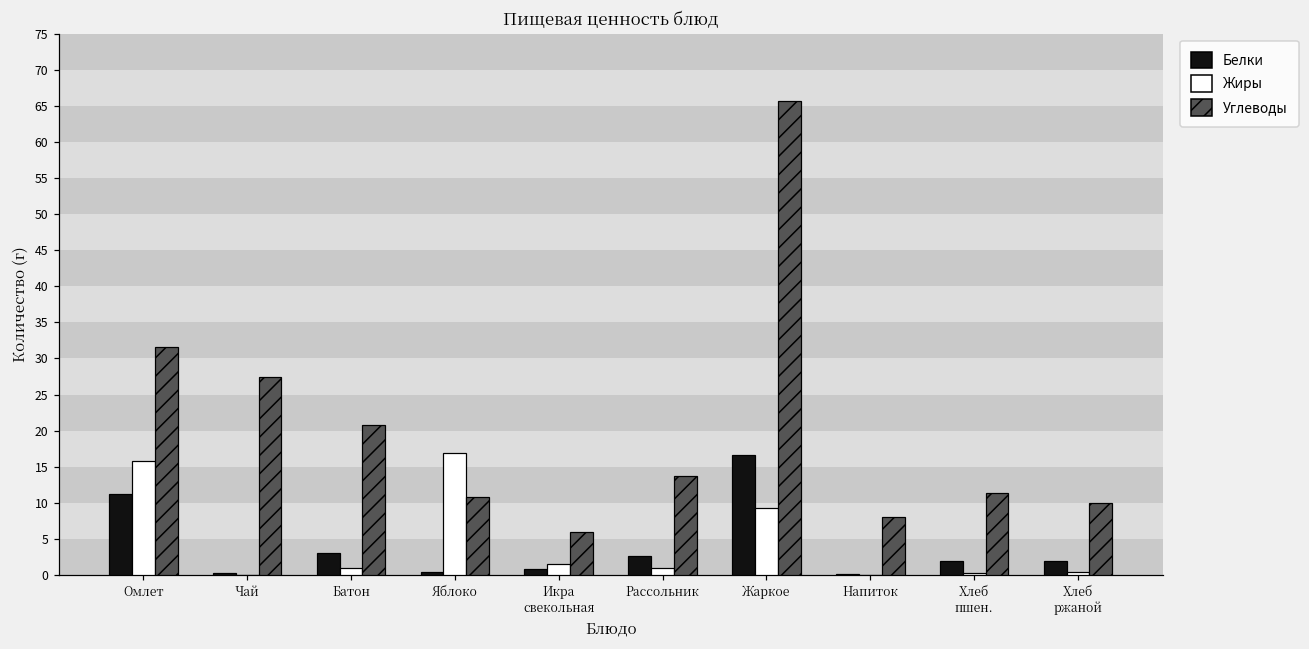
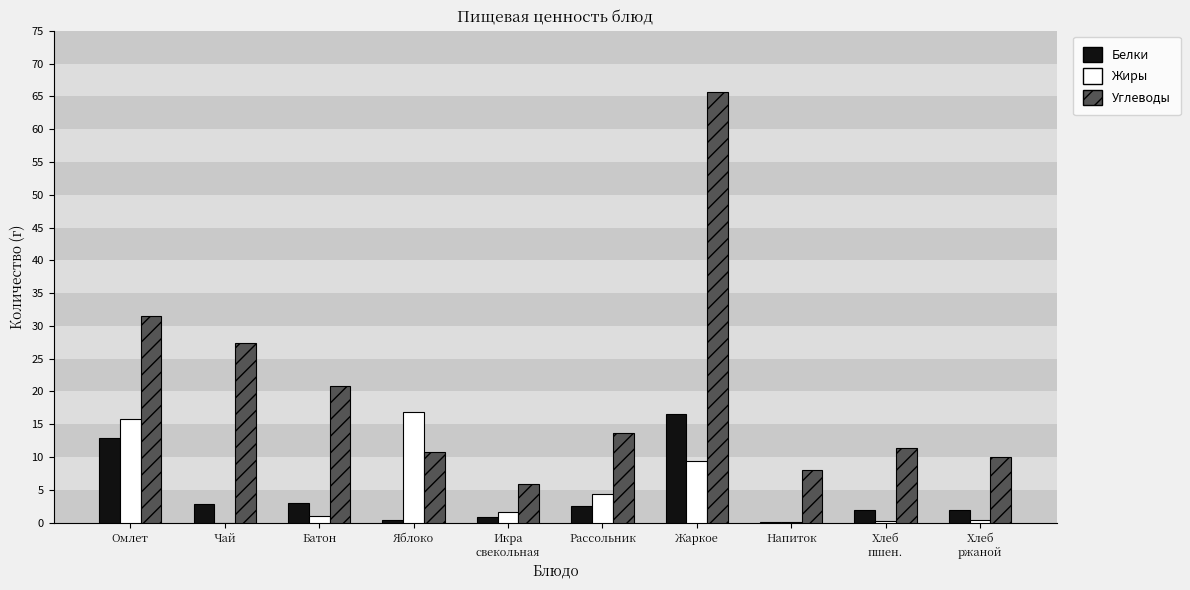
  {
    "Белки": {
-     "Омлет": 11,
-     "Чай": 0,
+     "Омлет": 13,
+     "Чай": 3,
      "Батон": 3,
      "Яблоко": 0,
      "Икра свекольная": 1,
      "Рассольник": 3,
      "Жаркое": 17,
      "Хлеб пшен.": 2,
      "Хлеб ржаной": 2
    },
    "Жиры": {
      "Омлет": 16,
      "Батон": 1,
      "Яблоко": 17,
      "Икра свекольная": 2,
-     "Рассольник": 1,
+     "Рассольник": 4,
      "Жаркое": 9
    },
    "Углеводы": {
      "Омлет": 32,
      "Чай": 27,
      "Батон": 21,
      "Яблоко": 11,
      "Икра свекольная": 6,
      "Рассольник": 14,
      "Жаркое": 66,
      "Напиток": 8,
      "Хлеб пшен.": 11,
      "Хлеб ржаной": 10
    }
  }
